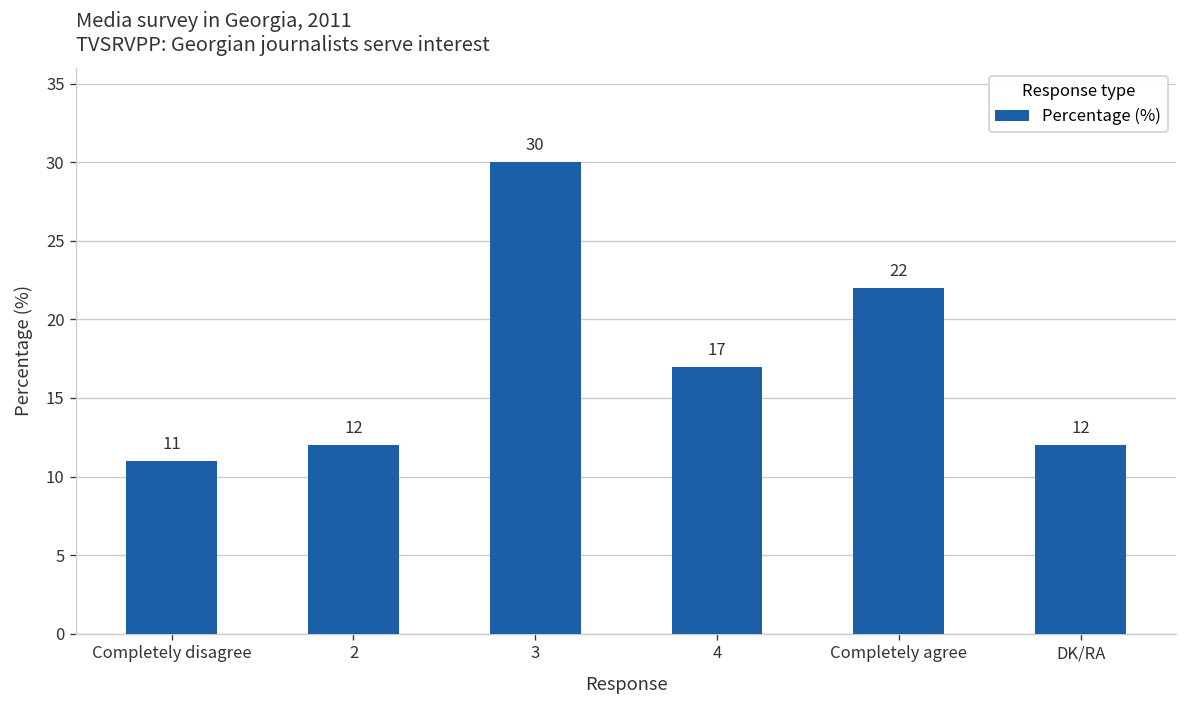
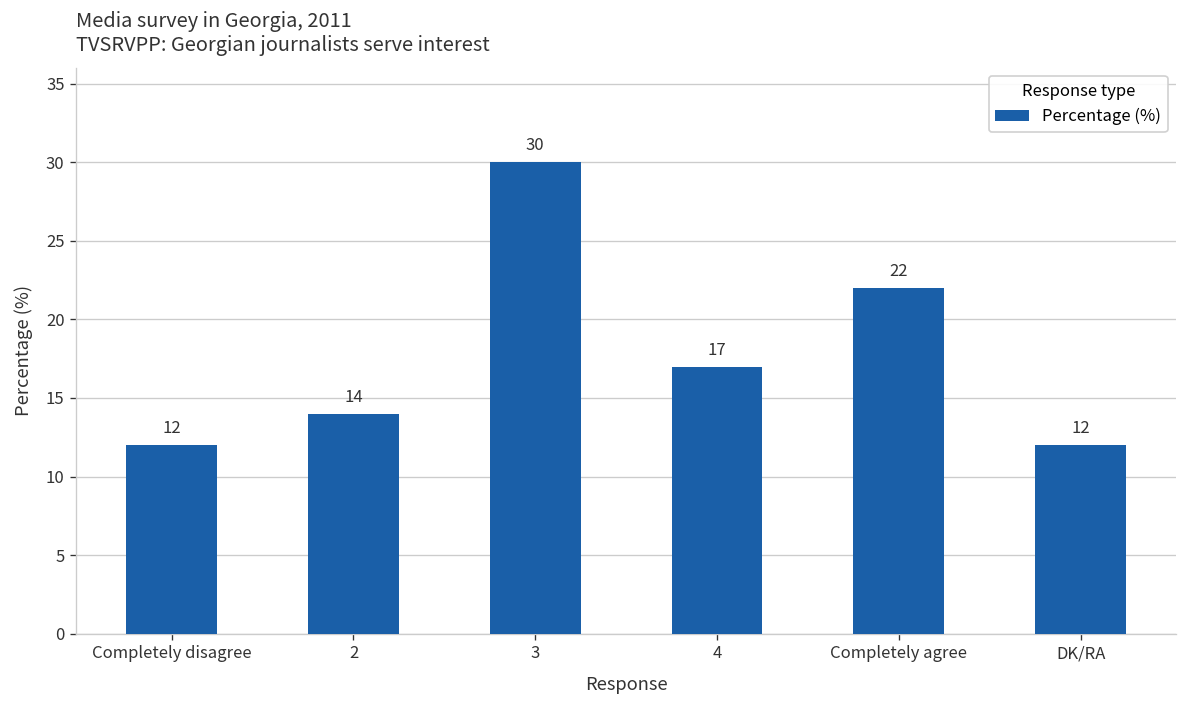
  {
-   "Completely disagree": 11,
-   "2": 12,
+   "Completely disagree": 12,
+   "2": 14,
    "3": 30,
    "4": 17,
    "Completely agree": 22,
    "DK/RA": 12
  }
